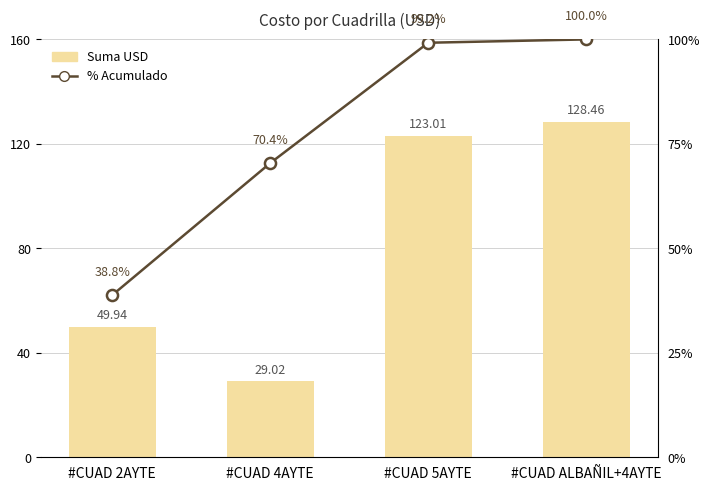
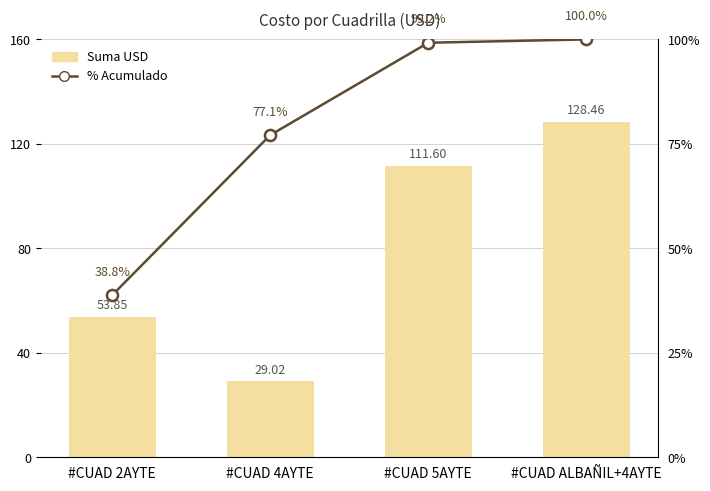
  {
    "Suma USD": {
-     "#CUAD 2AYTE": "49.94",
+     "#CUAD 2AYTE": "53.85",
      "#CUAD 4AYTE": "29.02",
-     "#CUAD 5AYTE": "123.01",
+     "#CUAD 5AYTE": "111.60",
      "#CUAD ALBAÑIL+4AYTE": "128.46"
    },
    "% Acumulado": {
      "#CUAD 2AYTE": "38.8%",
-     "#CUAD 4AYTE": "70.4%",
+     "#CUAD 4AYTE": "77.1%",
      "#CUAD 5AYTE": "99.2%",
      "#CUAD ALBAÑIL+4AYTE": "100.0%"
    }
  }
